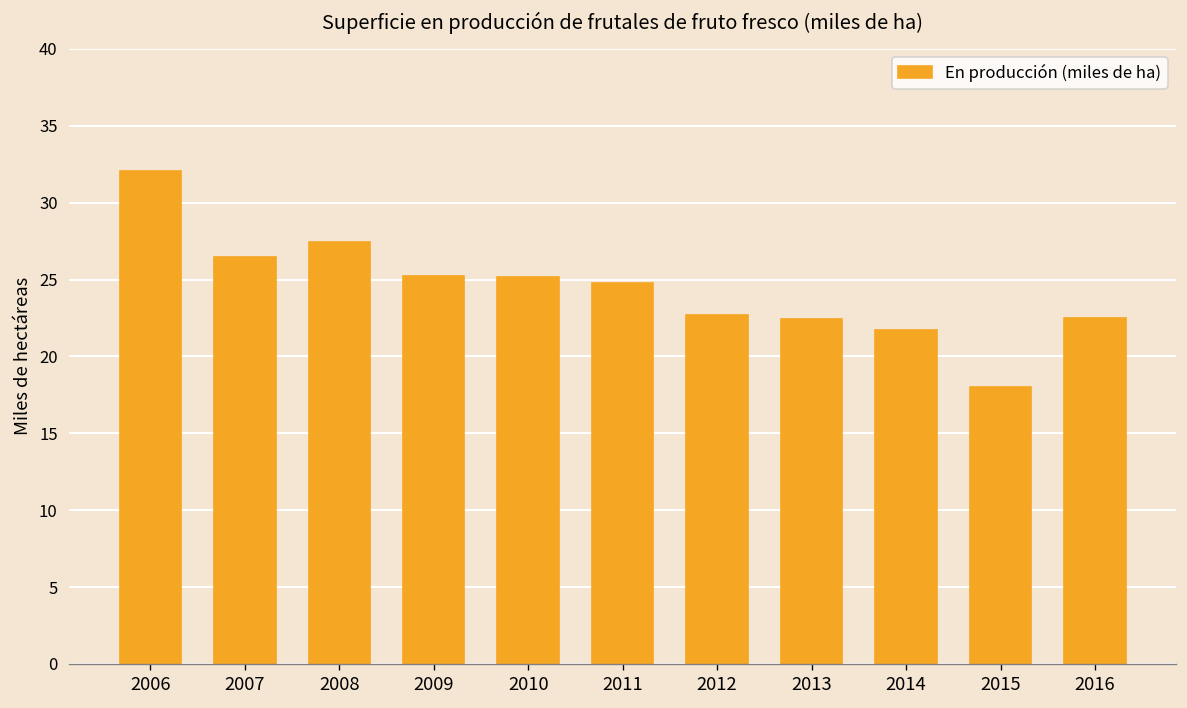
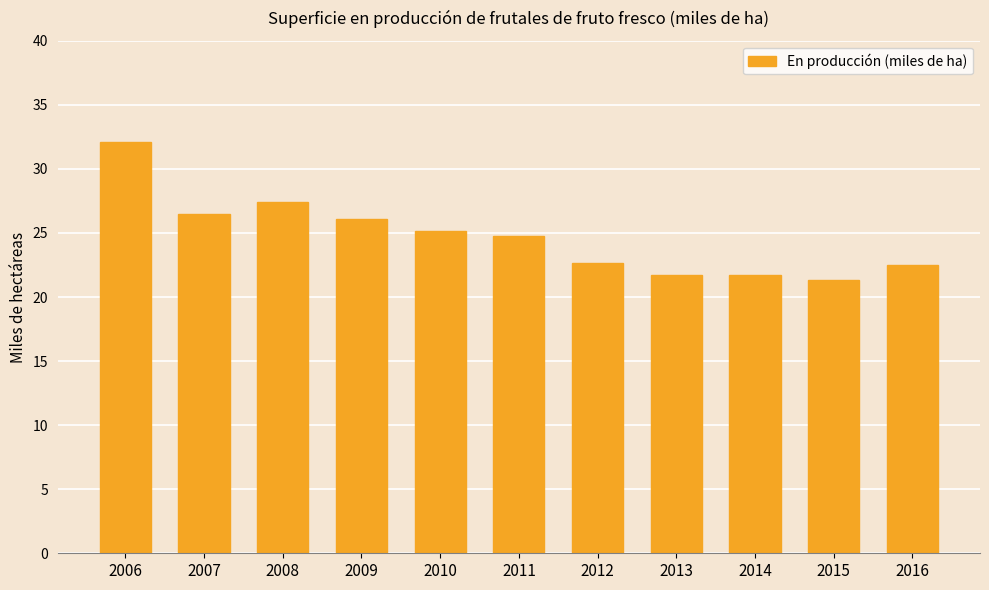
  {
    "2006": 32.1,
    "2007": 26.5,
    "2008": 27.4,
-   "2009": 25.2,
+   "2009": 26.1,
    "2010": 25.2,
    "2011": 24.7,
    "2012": 22.7,
-   "2013": 22.4,
+   "2013": 21.7,
    "2014": 21.7,
-   "2015": 18.0,
+   "2015": 21.3,
    "2016": 22.5
  }
